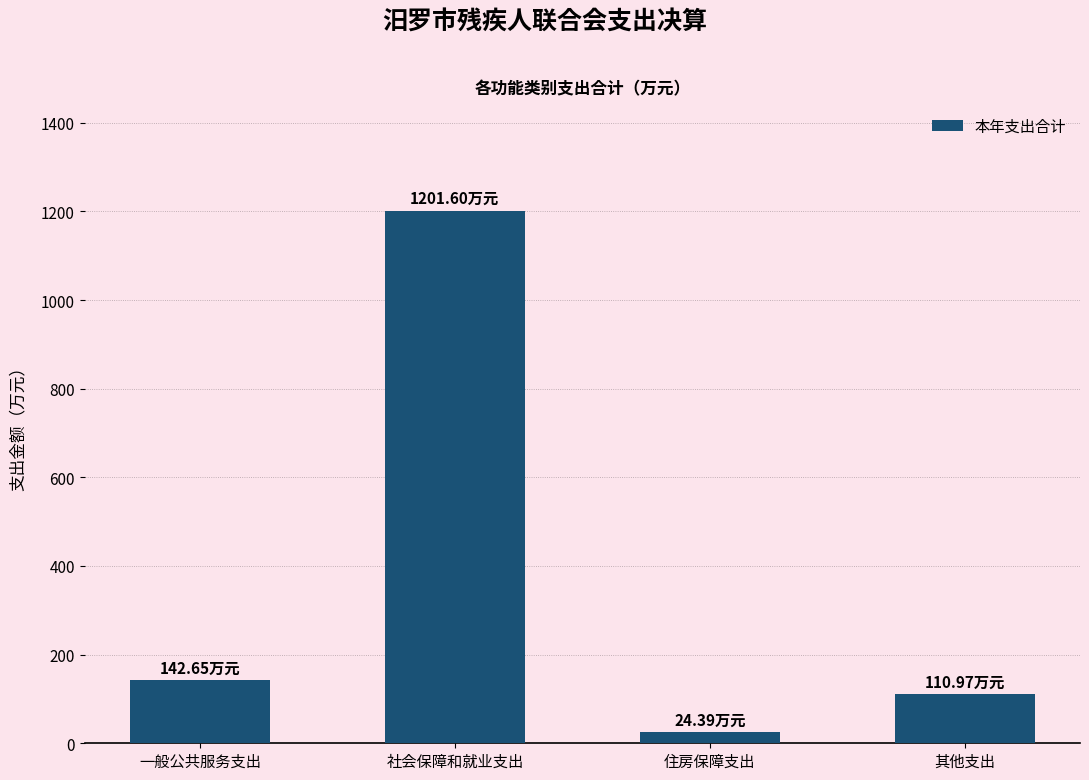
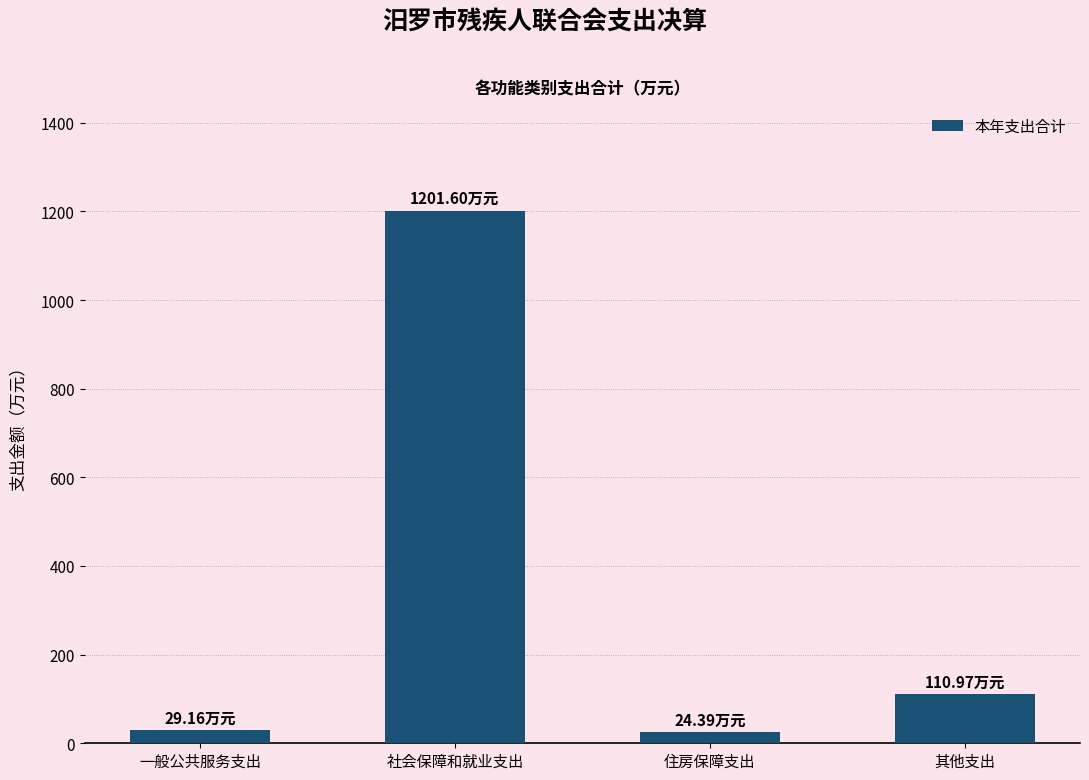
  {
-   "一般公共服务支出": 142.65,
+   "一般公共服务支出": 29.16,
    "社会保障和就业支出": 1201.60,
    "住房保障支出": 24.39,
    "其他支出": 110.97
  }
